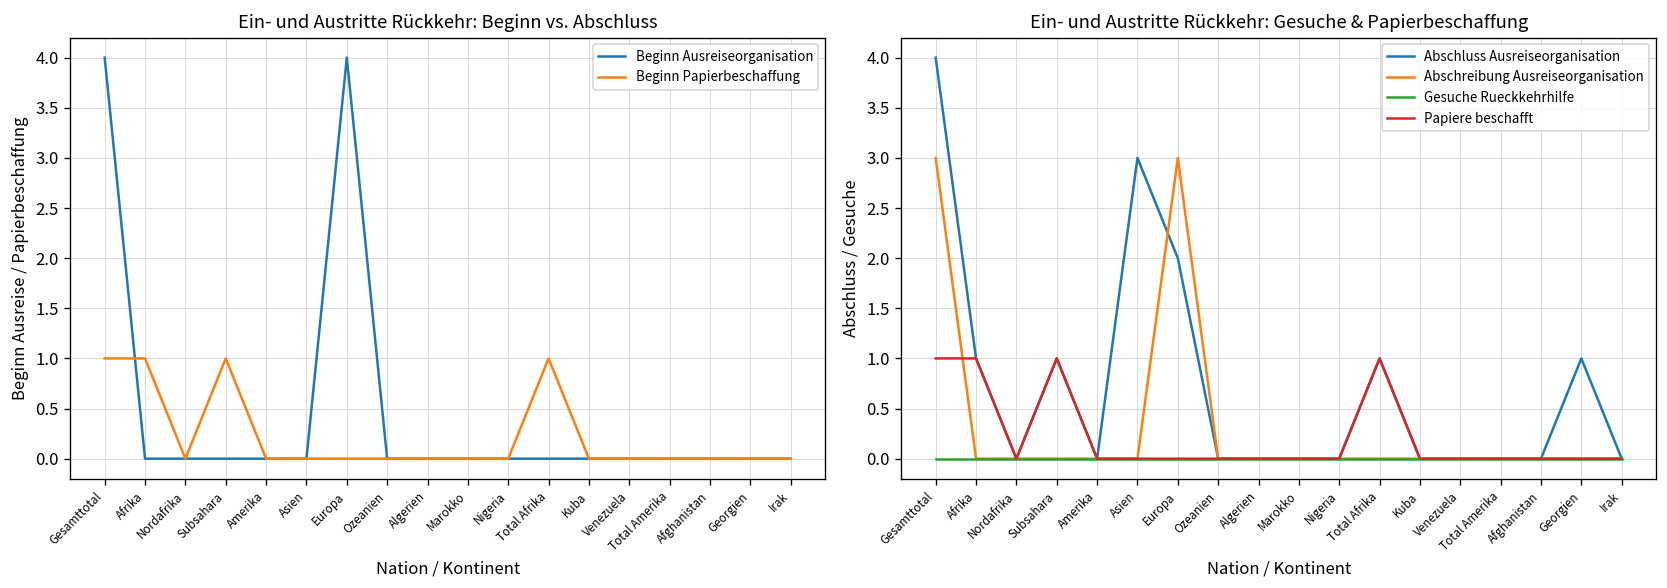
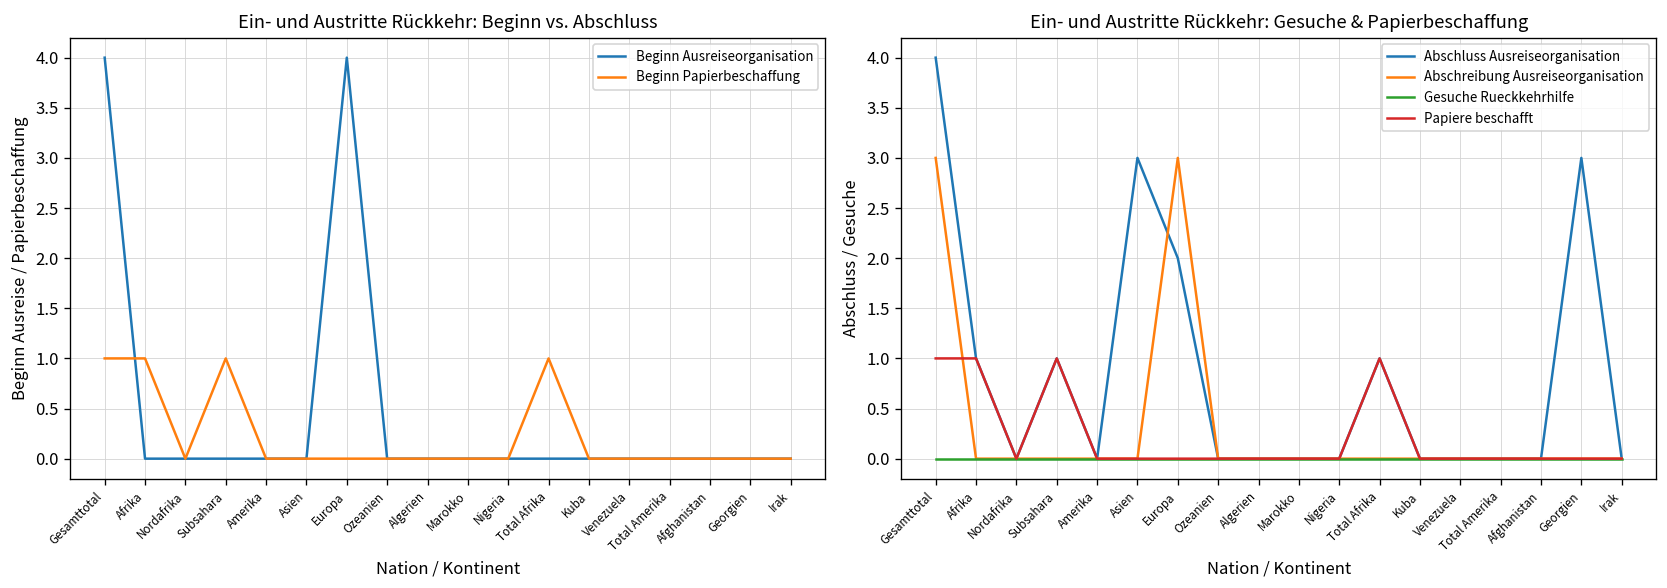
  {
    "Ein- und Austritte Rückkehr: Beginn vs. Abschluss": {
      "Beginn Ausreiseorganisation": {
        "Gesamttotal": 4.0,
        "Afrika": 0.0,
        "Subsahara": 0.0,
        "Europa": 4.0,
        "Total Afrika": 0.0
      },
      "Beginn Papierbeschaffung": {
        "Gesamttotal": 1.0,
        "Afrika": 1.0,
        "Subsahara": 1.0,
        "Europa": 0.0,
        "Total Afrika": 1.0
      }
    },
    "Ein- und Austritte Rückkehr: Gesuche & Papierbeschaffung": {
      "Abschluss Ausreiseorganisation": {
        "Gesamttotal": 4,
        "Asien": 3,
        "Europa": 2,
-       "Georgien": 1
+       "Georgien": 3
      },
      "Abschreibung Ausreiseorganisation": {
        "Gesamttotal": 3,
        "Europa": 3
      },
      "Gesuche Rueckkehrhilfe": {
        "Gesamttotal": 0
      },
      "Papiere beschafft": {
        "Gesamttotal": 1
      }
    }
  }
